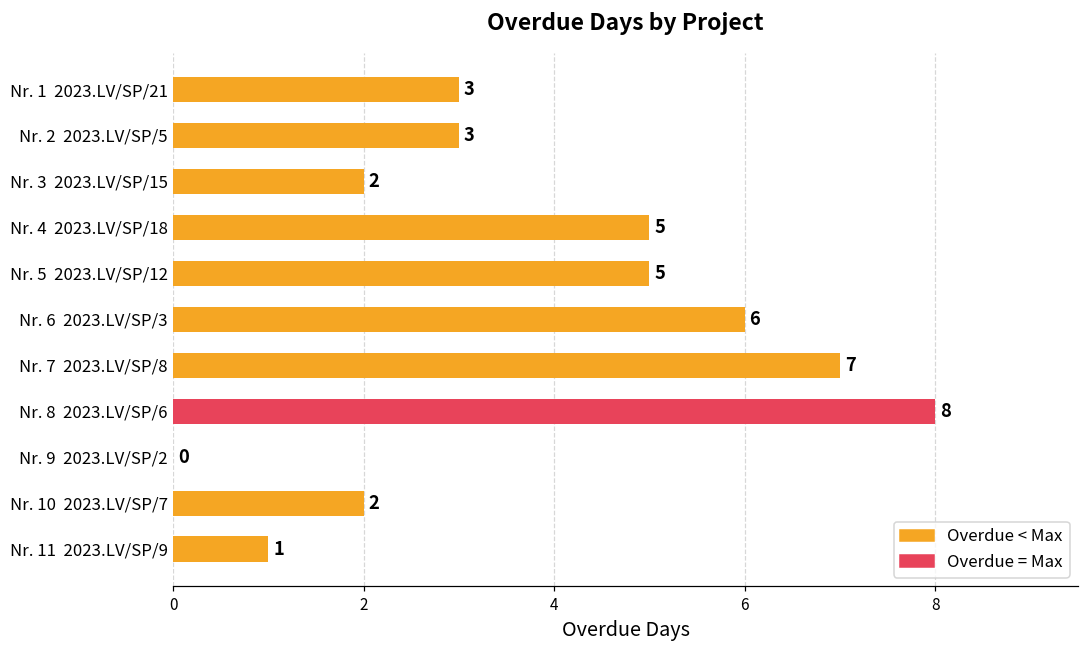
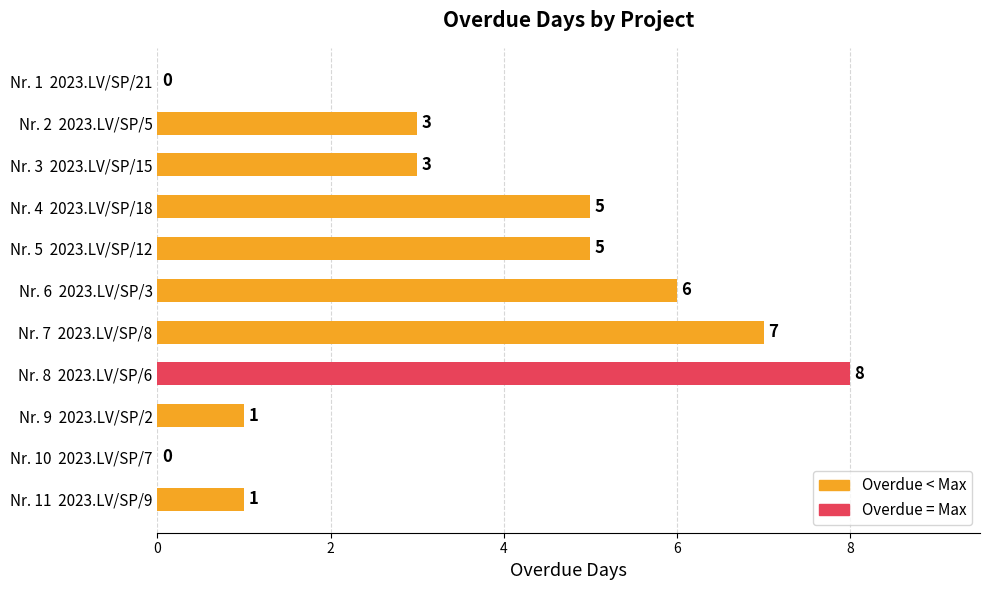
  {
-   "Nr. 1 2023.LV/SP/21": 3,
+   "Nr. 1 2023.LV/SP/21": 0,
    "Nr. 2 2023.LV/SP/5": 3,
-   "Nr. 3 2023.LV/SP/15": 2,
+   "Nr. 3 2023.LV/SP/15": 3,
    "Nr. 4 2023.LV/SP/18": 5,
    "Nr. 5 2023.LV/SP/12": 5,
    "Nr. 6 2023.LV/SP/3": 6,
    "Nr. 7 2023.LV/SP/8": 7,
    "Nr. 8 2023.LV/SP/6": 8,
-   "Nr. 9 2023.LV/SP/2": 0,
-   "Nr. 10 2023.LV/SP/7": 2,
+   "Nr. 9 2023.LV/SP/2": 1,
+   "Nr. 10 2023.LV/SP/7": 0,
    "Nr. 11 2023.LV/SP/9": 1
  }
